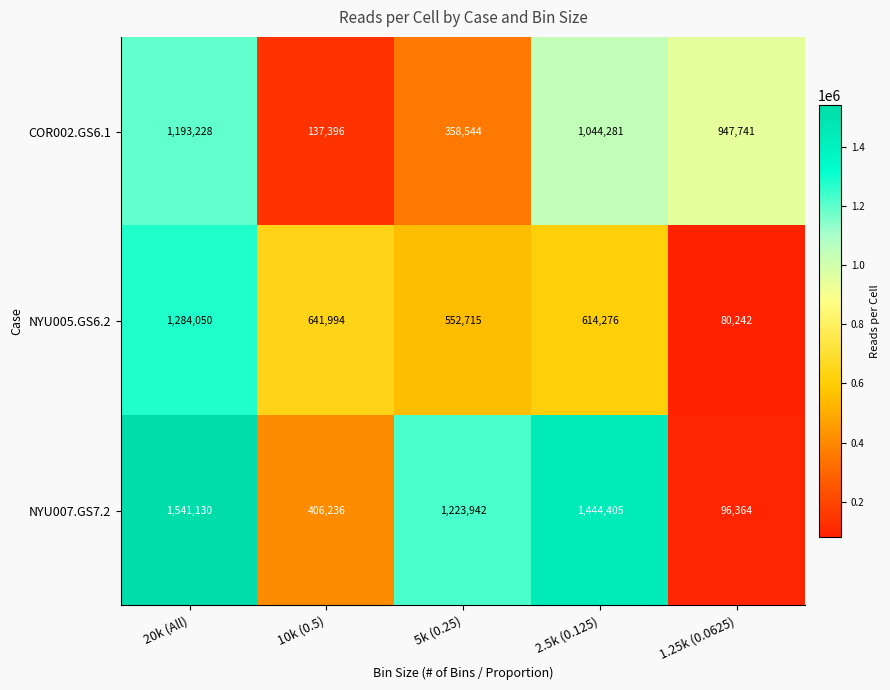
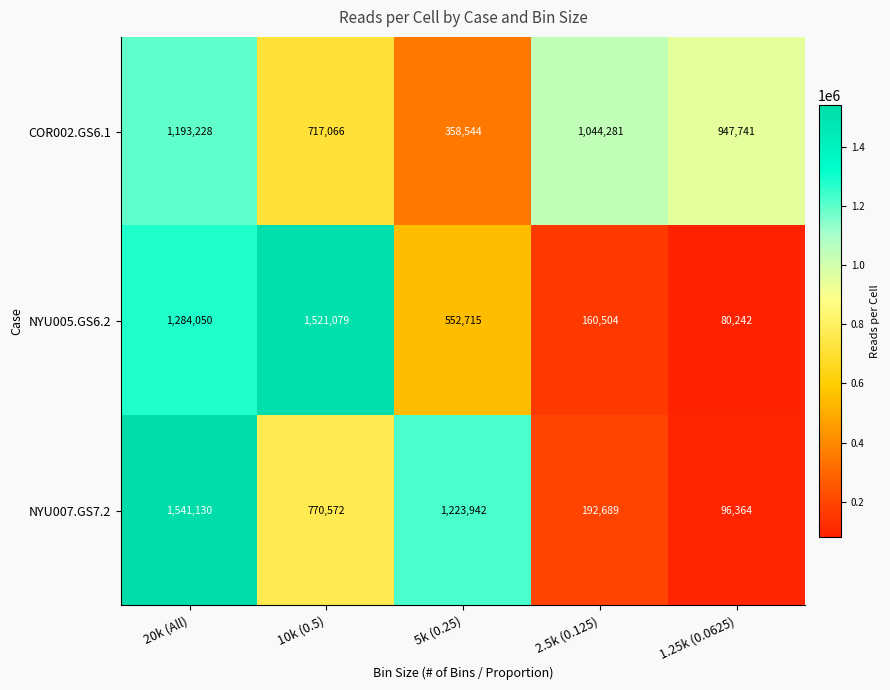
  {
    "COR002.GS6.1": {
      "20k (All)": "1,193,228",
-     "10k (0.5)": "137,396",
+     "10k (0.5)": "717,066",
      "5k (0.25)": "358,544",
      "2.5k (0.125)": "1,044,281",
      "1.25k (0.0625)": "947,741"
    },
    "NYU005.GS6.2": {
      "20k (All)": "1,284,050",
-     "10k (0.5)": "641,994",
+     "10k (0.5)": "1,521,079",
      "5k (0.25)": "552,715",
-     "2.5k (0.125)": "614,276",
+     "2.5k (0.125)": "160,504",
      "1.25k (0.0625)": "80,242"
    },
    "NYU007.GS7.2": {
      "20k (All)": "1,541,130",
-     "10k (0.5)": "406,236",
+     "10k (0.5)": "770,572",
      "5k (0.25)": "1,223,942",
-     "2.5k (0.125)": "1,444,405",
+     "2.5k (0.125)": "192,689",
      "1.25k (0.0625)": "96,364"
    }
  }
